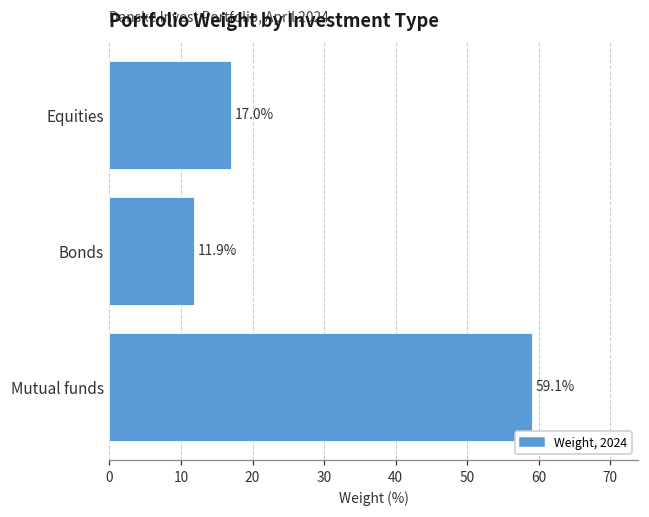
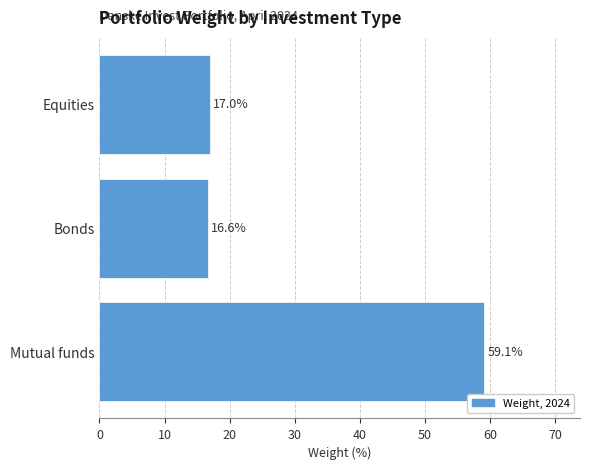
  {
    "Equities": "17.0%",
-   "Bonds": "11.9%",
+   "Bonds": "16.6%",
    "Mutual funds": "59.1%"
  }
